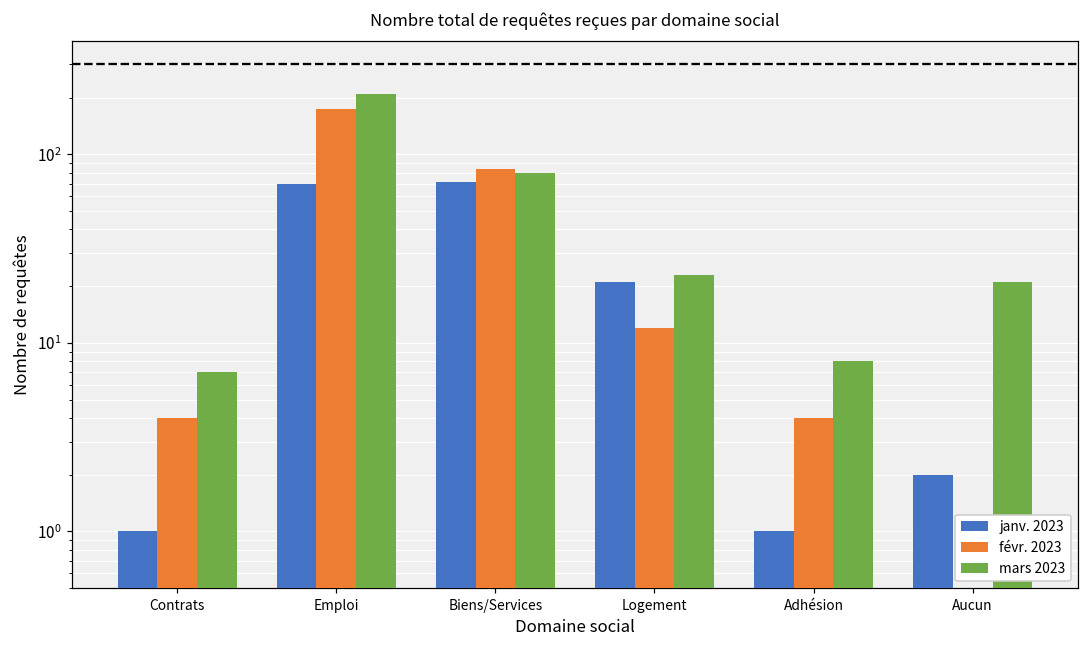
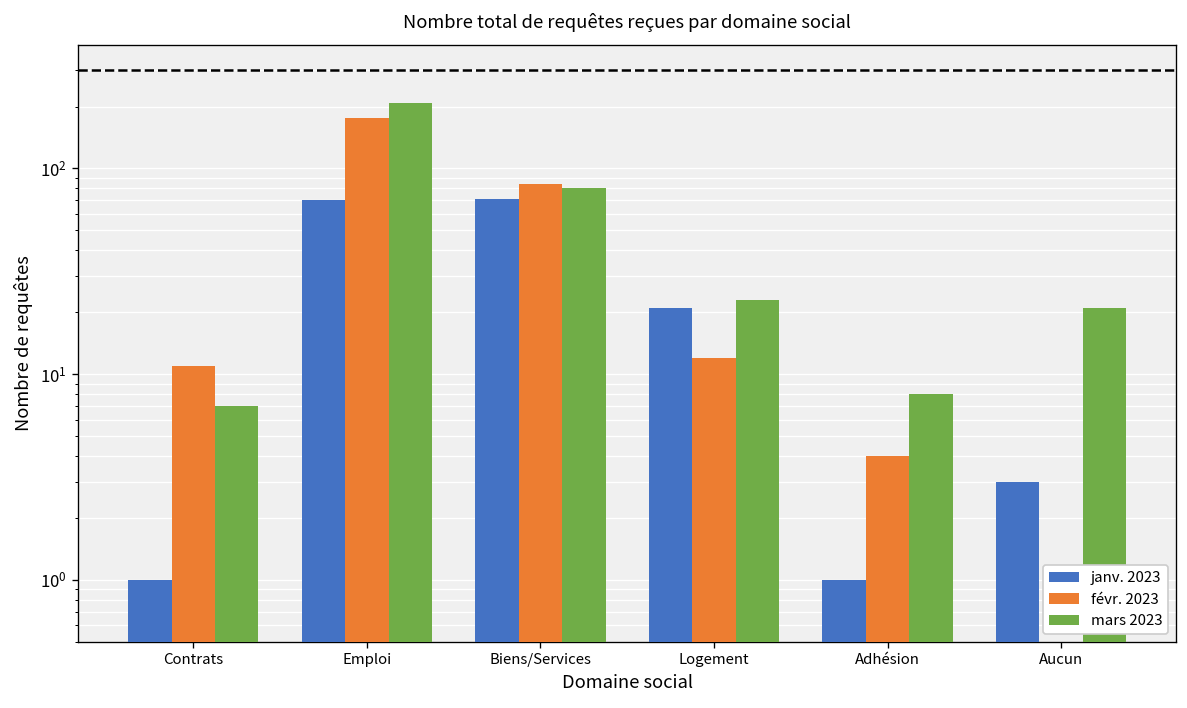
  {
    "janv. 2023": {
      "Contrats": 1,
      "Emploi": 70,
      "Biens/Services": 71,
      "Logement": 21,
      "Adhésion": 1,
-     "Aucun": 2
+     "Aucun": 3
    },
    "févr. 2023": {
-     "Contrats": 4,
+     "Contrats": 11,
      "Emploi": 180,
      "Biens/Services": 80,
      "Logement": 12,
      "Adhésion": 4
    },
    "mars 2023": {
      "Contrats": 7,
      "Emploi": 210,
      "Biens/Services": 80,
      "Logement": 23,
      "Adhésion": 8,
      "Aucun": 21
    }
  }
